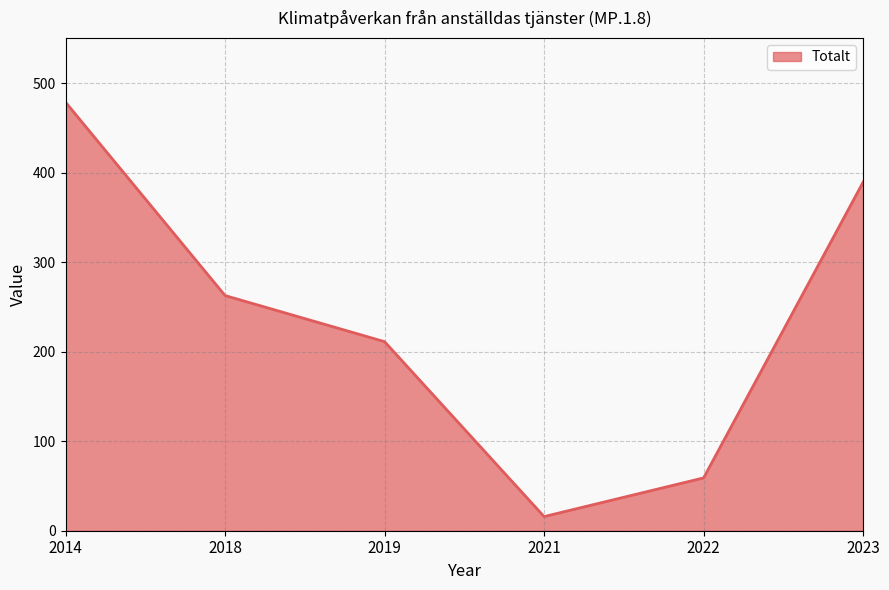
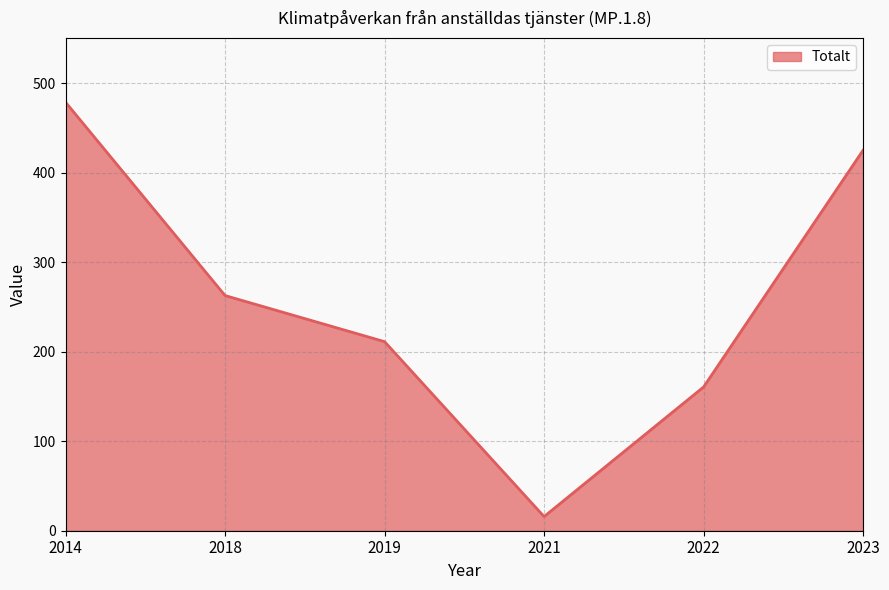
  {
    "2014": 480,
    "2018": 260,
    "2019": 210,
    "2021": 20,
-   "2022": 60,
-   "2023": 390
+   "2022": 160,
+   "2023": 430
  }
